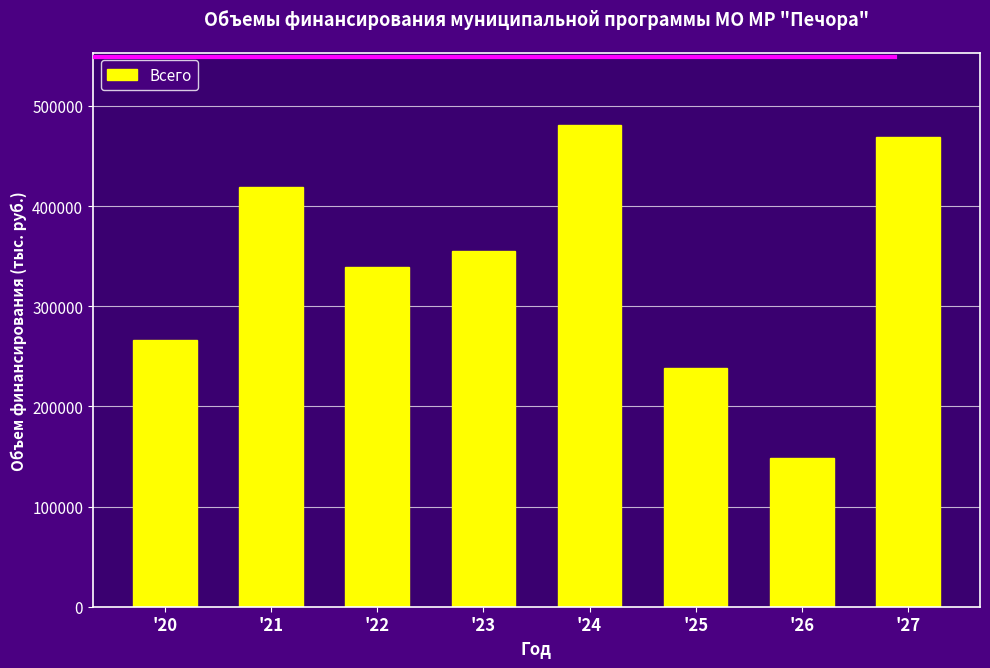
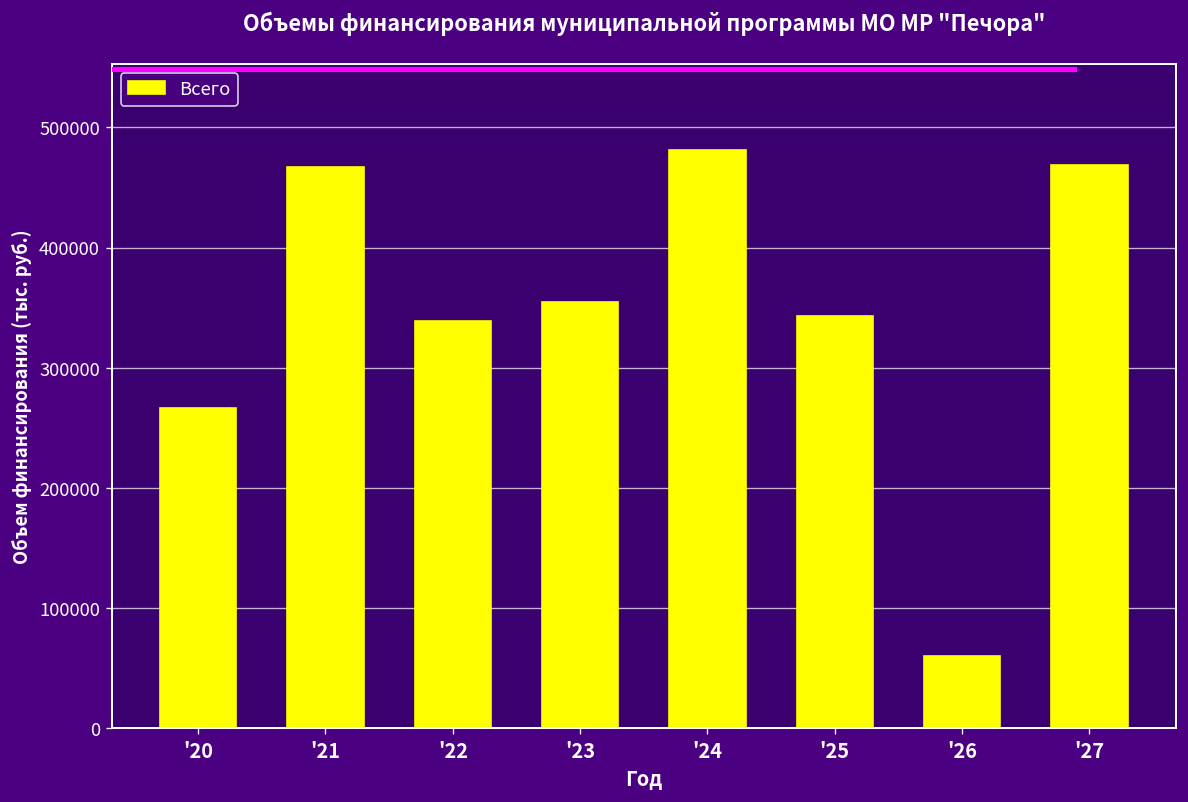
  {
    "'20": 267000,
-   "'21": 419000,
+   "'21": 467000,
    "'22": 339000,
    "'23": 355000,
    "'24": 481000,
-   "'25": 239000,
-   "'26": 149000,
+   "'25": 343000,
+   "'26": 60000,
    "'27": 469000
  }
